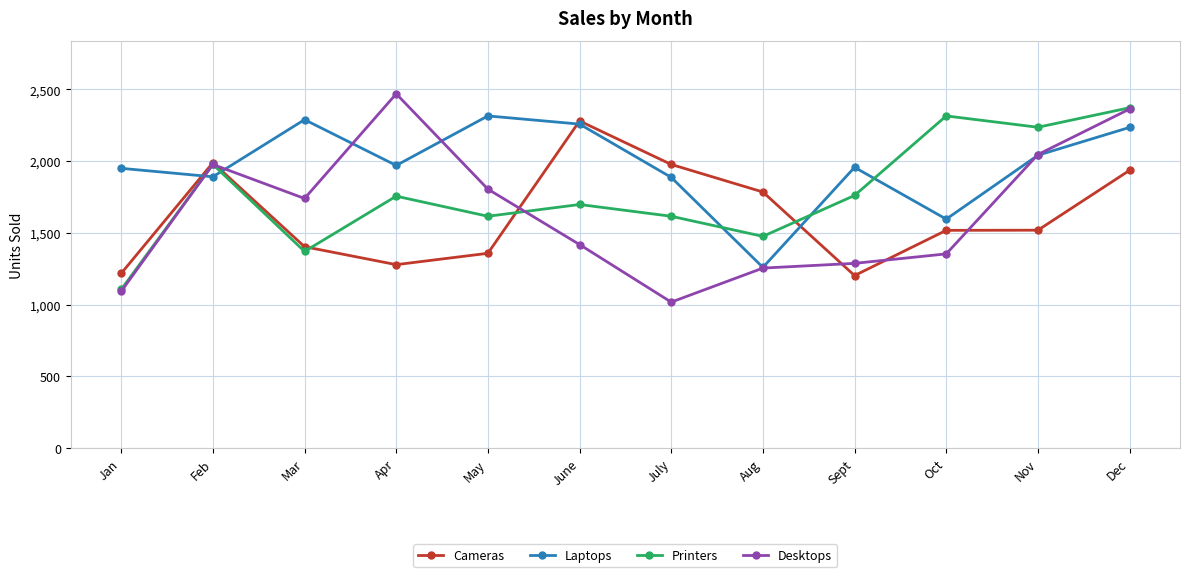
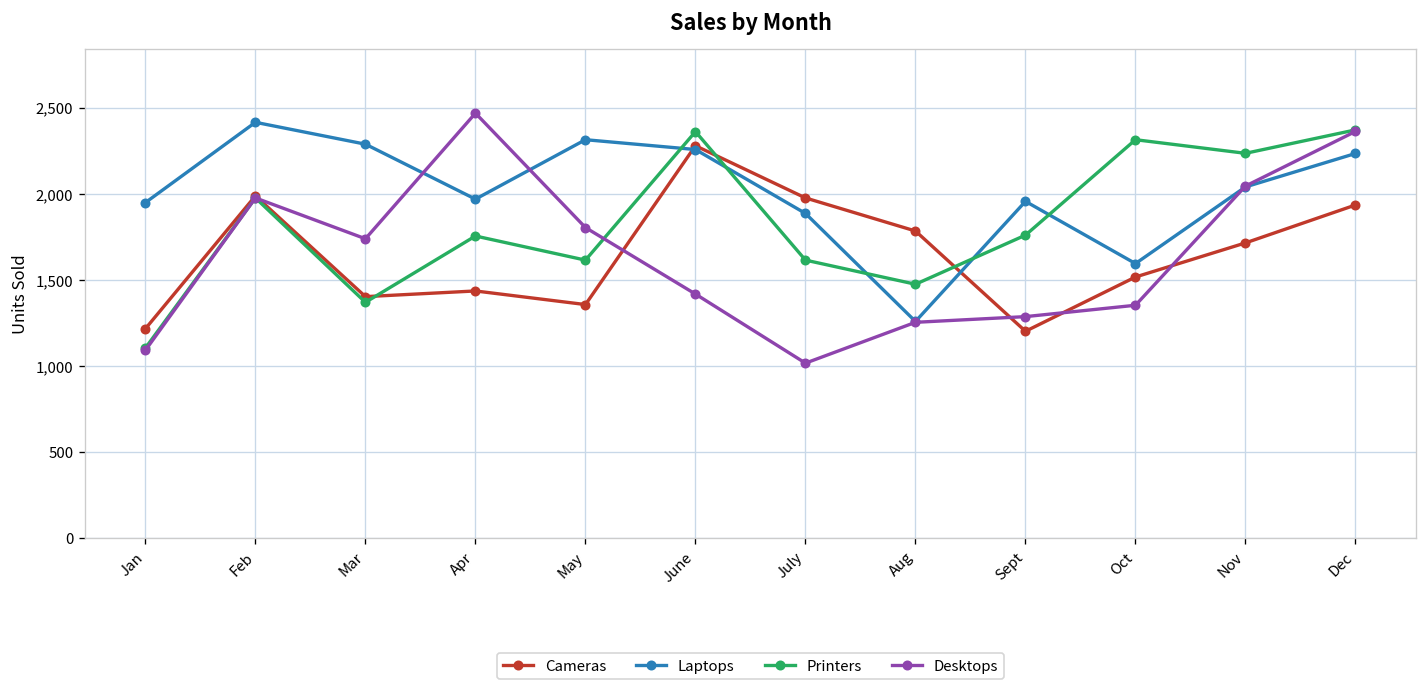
  {
    "Cameras": {
      "Jan": "1,220",
      "Mar": "1,400",
-     "Apr": "1,280",
+     "Apr": "1,440",
      "May": "1,360",
      "June": "2,280",
      "July": "1,980",
      "Aug": "1,780",
      "Sept": "1,200",
      "Oct": "1,520",
-     "Nov": "1,520",
+     "Nov": "1,720",
      "Dec": "1,940"
    },
    "Laptops": {
      "Jan": "1,950",
-     "Feb": "1,890",
+     "Feb": "2,420",
      "Mar": "2,290",
      "Apr": "1,970",
      "May": "2,310",
      "June": "2,260",
      "July": "1,890",
      "Sept": "1,960",
      "Oct": "1,600",
      "Dec": "2,230"
    },
    "Printers": {
      "Mar": "1,370",
      "Apr": "1,760",
      "May": "1,620",
-     "June": "1,700",
+     "June": "2,360",
      "July": "1,620",
      "Aug": "1,480",
      "Sept": "1,760",
      "Oct": "2,310",
      "Nov": "2,240"
    },
    "Desktops": {
      "Mar": "1,740",
      "Apr": "2,470",
      "May": "1,800",
      "June": "1,420",
      "July": "1,020",
      "Sept": "1,290",
      "Oct": "1,350"
    }
  }
